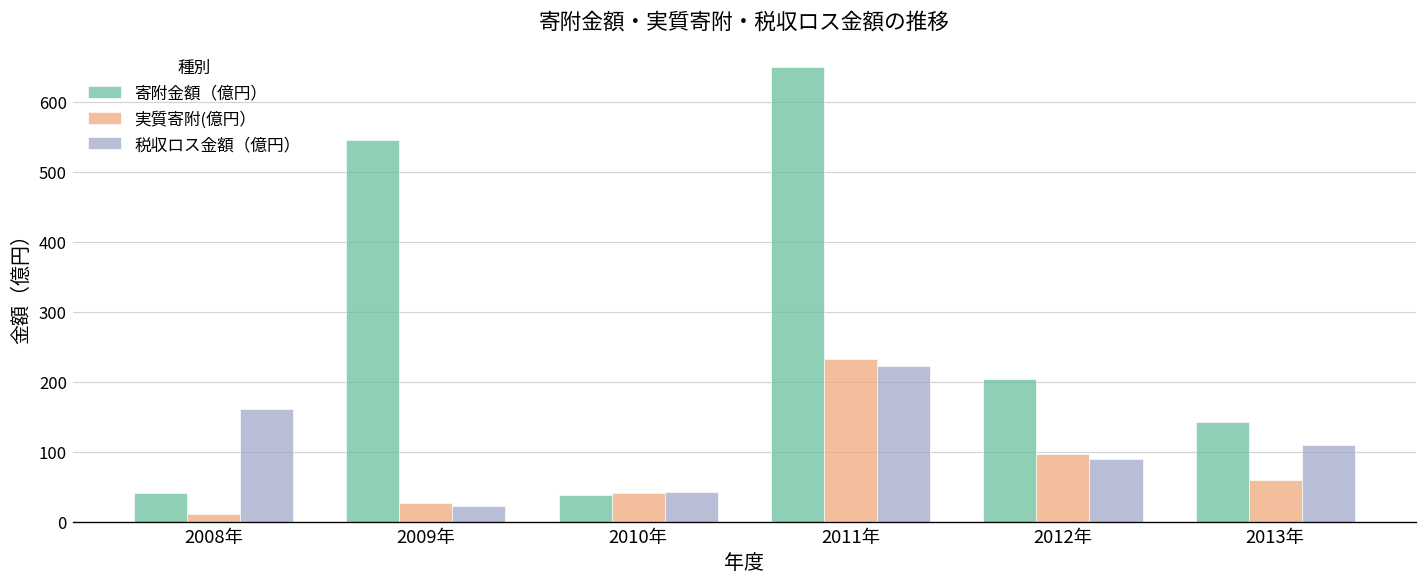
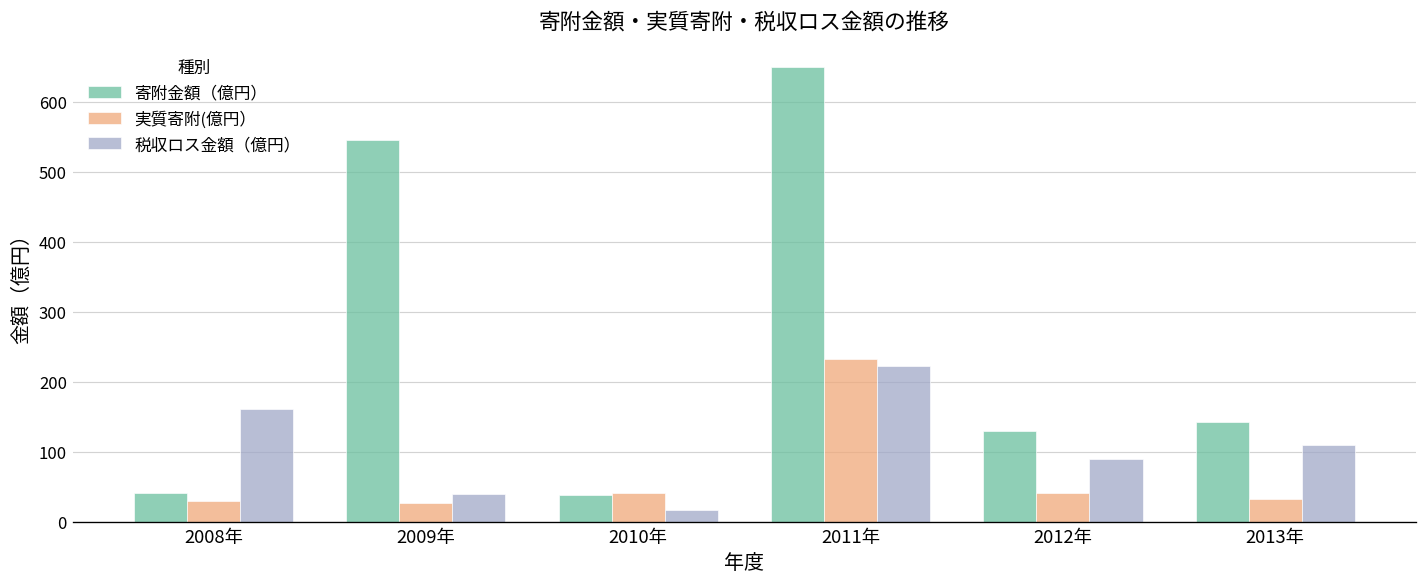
  {
    "寄附金額（億円）": {
      "2008年": 40,
      "2009年": 550,
      "2010年": 40,
      "2011年": 650,
-     "2012年": 200,
+     "2012年": 130,
      "2013年": 140
    },
    "実質寄附(億円）": {
-     "2008年": 10,
+     "2008年": 30,
      "2009年": 30,
      "2010年": 40,
      "2011年": 230,
-     "2012年": 100,
-     "2013年": 60
+     "2012年": 40,
+     "2013年": 30
    },
    "税収ロス金額（億円）": {
      "2008年": 160,
-     "2009年": 20,
-     "2010年": 40,
+     "2009年": 40,
+     "2010年": 20,
      "2011年": 220,
      "2012年": 90,
      "2013年": 110
    }
  }
